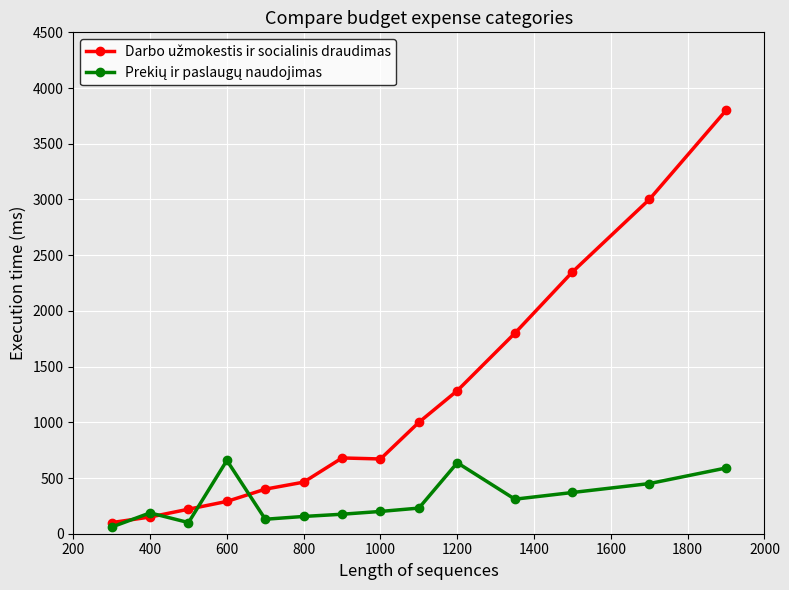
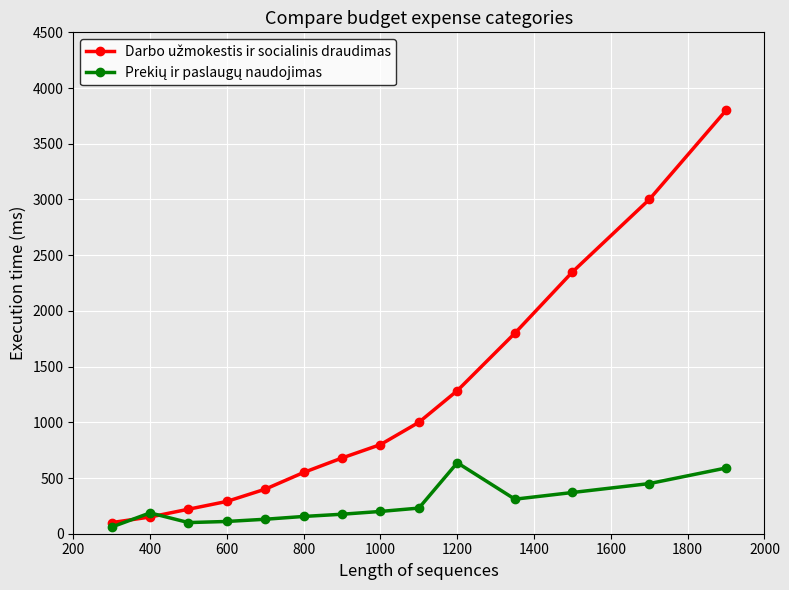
  {
    "Darbo užmokestis ir socialinis draudimas": {
      "400": 150,
      "600": 290,
-     "800": 460,
-     "1000": 670,
+     "800": 550,
+     "1000": 800,
      "1200": 1280
    },
    "Prekių ir paslaugų naudojimas": {
      "400": 190,
-     "600": 660,
+     "600": 110,
      "800": 160,
      "1000": 200,
      "1200": 640
    }
  }
